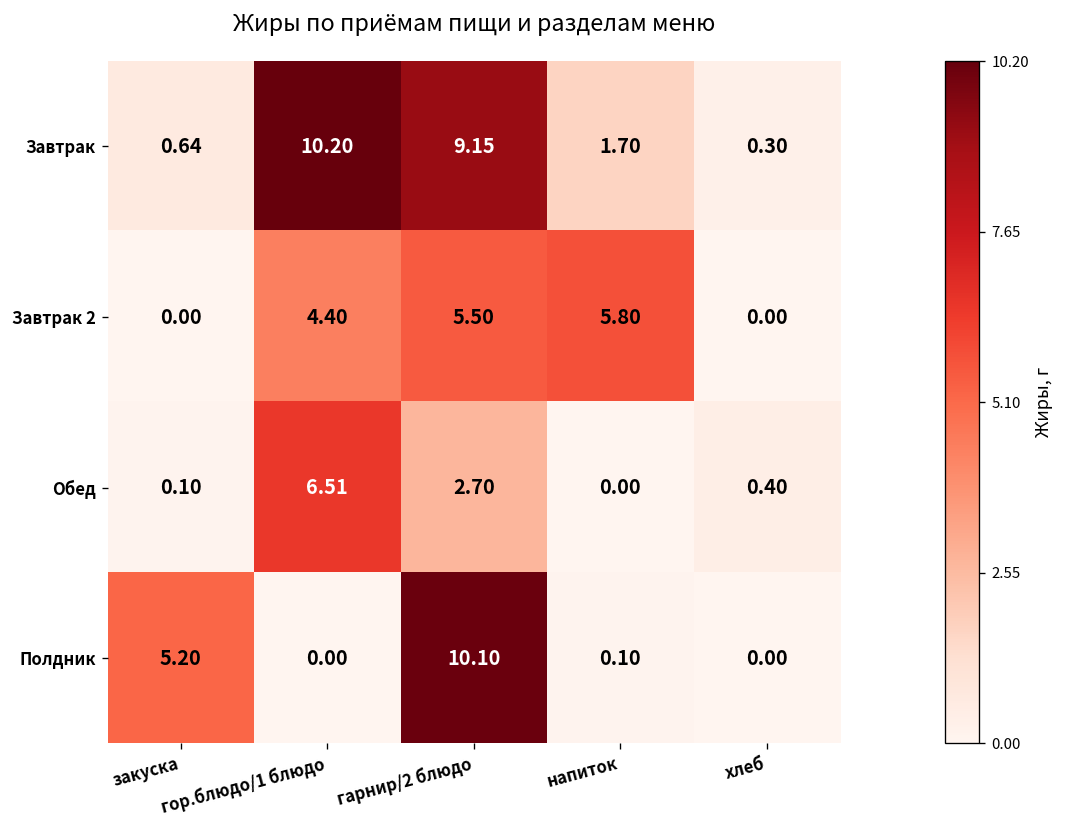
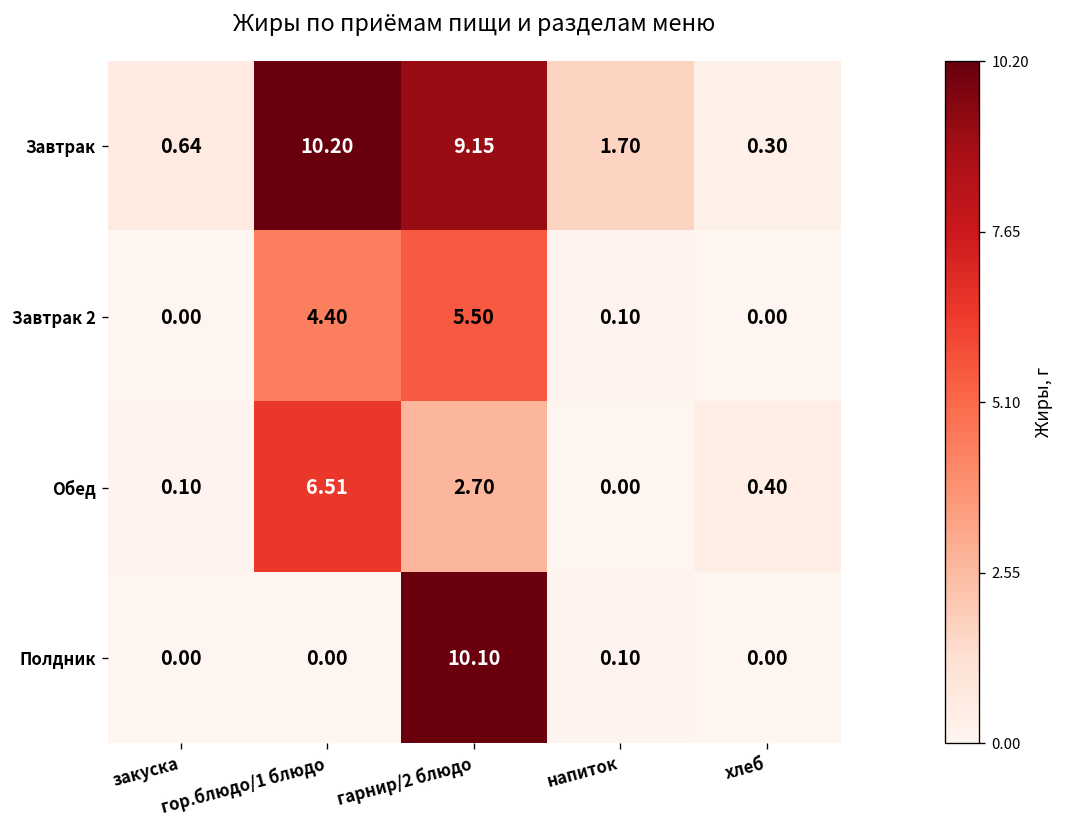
  {
    "Завтрак": {
      "закуска": 0.64,
      "гор.блюдо/1 блюдо": 10.20,
      "гарнир/2 блюдо": 9.15,
      "напиток": 1.70,
      "хлеб": 0.30
    },
    "Завтрак 2": {
      "закуска": 0.00,
      "гор.блюдо/1 блюдо": 4.40,
      "гарнир/2 блюдо": 5.50,
-     "напиток": 5.80,
+     "напиток": 0.10,
      "хлеб": 0.00
    },
    "Обед": {
      "закуска": 0.10,
      "гор.блюдо/1 блюдо": 6.51,
      "гарнир/2 блюдо": 2.70,
      "напиток": 0.00,
      "хлеб": 0.40
    },
    "Полдник": {
-     "закуска": 5.20,
+     "закуска": 0.00,
      "гор.блюдо/1 блюдо": 0.00,
      "гарнир/2 блюдо": 10.10,
      "напиток": 0.10,
      "хлеб": 0.00
    }
  }
